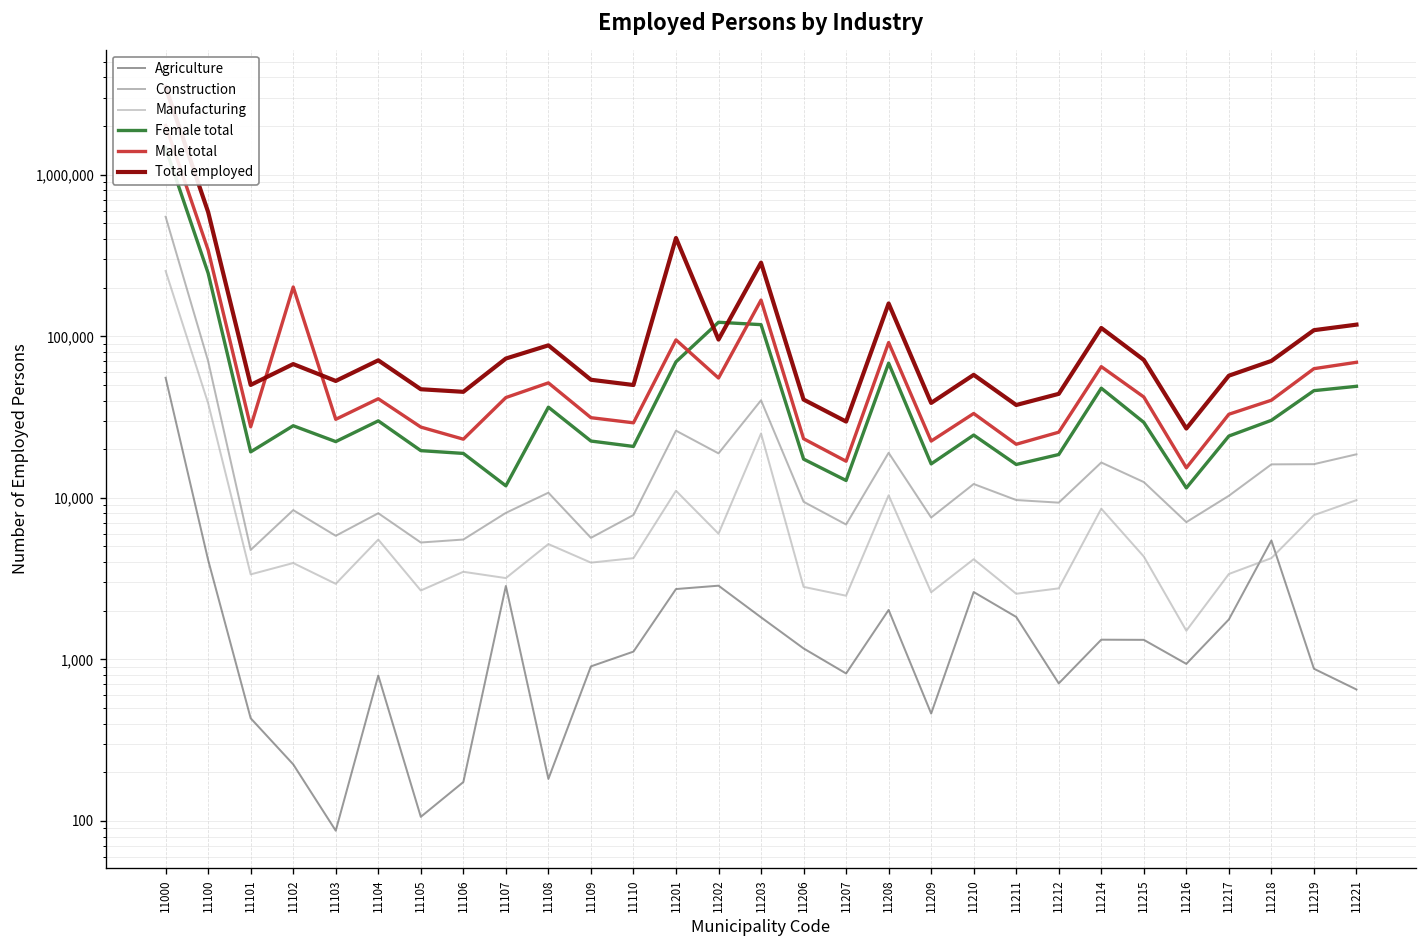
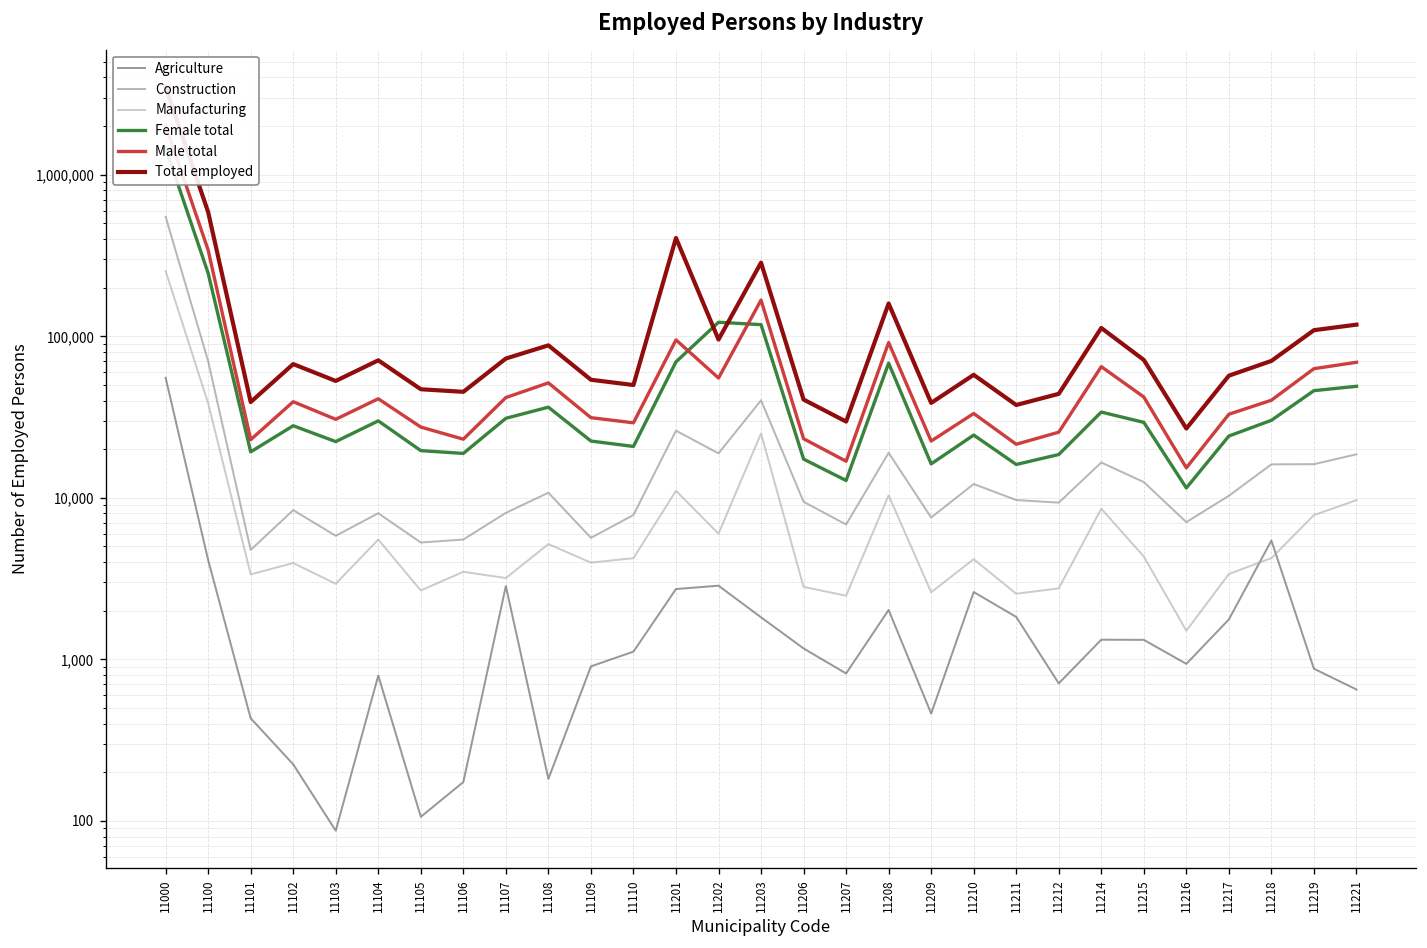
  {
    "Agriculture": {
      "11000": "55,000",
      "11100": "4,100",
      "11101": "430",
      "11102": "220",
      "11103": "90",
      "11104": "800",
      "11105": "110",
      "11106": "170",
      "11107": "2,800",
      "11108": "180",
      "11109": "900",
      "11110": "1,100",
      "11201": "2,700",
      "11202": "2,900",
      "11203": "1,800",
      "11206": "1,200",
      "11207": "800",
      "11208": "2,000",
      "11209": "460",
      "11210": "2,600",
      "11211": "1,800",
      "11212": "700",
      "11214": "1,300",
      "11215": "1,300",
      "11216": "900",
      "11217": "1,800",
      "11218": "5,400",
      "11219": "900",
      "11221": "700"
    },
    "Female total": {
      "11100": "250,000",
      "11101": "19,000",
      "11102": "28,000",
      "11103": "22,000",
      "11104": "30,000",
      "11105": "20,000",
      "11106": "19,000",
-     "11107": "12,000",
+     "11107": "31,000",
      "11108": "36,000",
      "11109": "22,000",
      "11110": "21,000",
      "11201": "70,000",
      "11202": "120,000",
      "11203": "120,000",
      "11206": "17,000",
      "11207": "13,000",
      "11208": "70,000",
      "11209": "16,000",
      "11210": "24,000",
      "11211": "16,000",
      "11212": "19,000",
-     "11214": "48,000",
+     "11214": "34,000",
      "11215": "29,000",
      "11216": "12,000",
      "11217": "24,000",
      "11218": "30,000",
      "11219": "46,000",
      "11221": "49,000"
    },
    "Male total": {
      "11100": "340,000",
-     "11101": "28,000",
-     "11102": "200,000",
+     "11101": "23,000",
+     "11102": "39,000",
      "11103": "31,000",
      "11104": "41,000",
      "11105": "27,000",
      "11106": "23,000",
      "11107": "42,000",
      "11108": "51,000",
      "11109": "31,000",
      "11110": "29,000",
      "11201": "100,000",
      "11202": "55,000",
      "11203": "170,000",
      "11206": "23,000",
      "11207": "17,000",
      "11208": "90,000",
      "11209": "22,000",
      "11210": "33,000",
      "11211": "21,000",
      "11212": "25,000",
      "11214": "60,000",
      "11215": "42,000",
      "11216": "15,000",
      "11217": "33,000",
      "11218": "40,000",
      "11219": "60,000",
      "11221": "70,000"
    },
    "Total employed": {
      "11100": "600,000",
-     "11101": "50,000",
+     "11101": "39,000",
      "11102": "70,000",
      "11103": "53,000",
      "11104": "70,000",
      "11105": "47,000",
      "11106": "45,000",
      "11107": "70,000",
      "11108": "90,000",
      "11109": "54,000",
      "11110": "50,000",
      "11201": "410,000",
      "11202": "100,000",
      "11203": "290,000",
      "11206": "41,000",
      "11207": "30,000",
      "11208": "160,000",
      "11209": "39,000",
      "11210": "58,000",
      "11211": "38,000",
      "11212": "44,000",
      "11214": "110,000",
      "11215": "70,000",
      "11216": "27,000",
      "11217": "57,000",
      "11218": "70,000",
      "11219": "110,000",
      "11221": "120,000"
    }
  }
